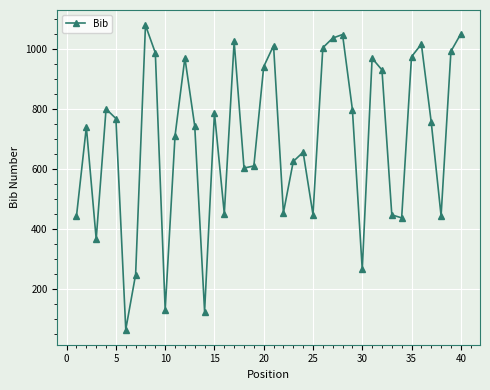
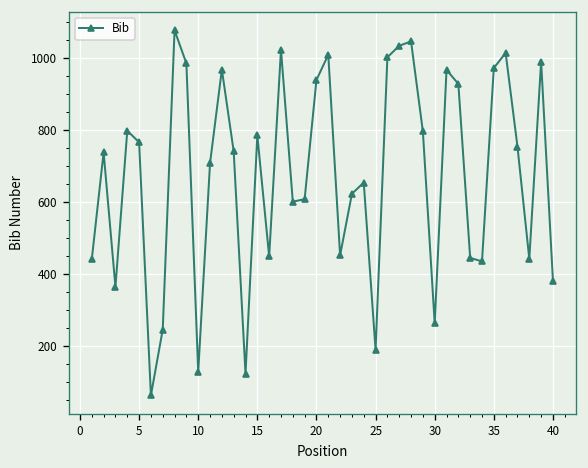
  {
    "5": 770,
    "10": 130,
    "15": 790,
    "20": 940,
-   "25": 450,
+   "25": 190,
    "30": 260,
    "35": 970,
-   "40": 1050
+   "40": 380
  }
